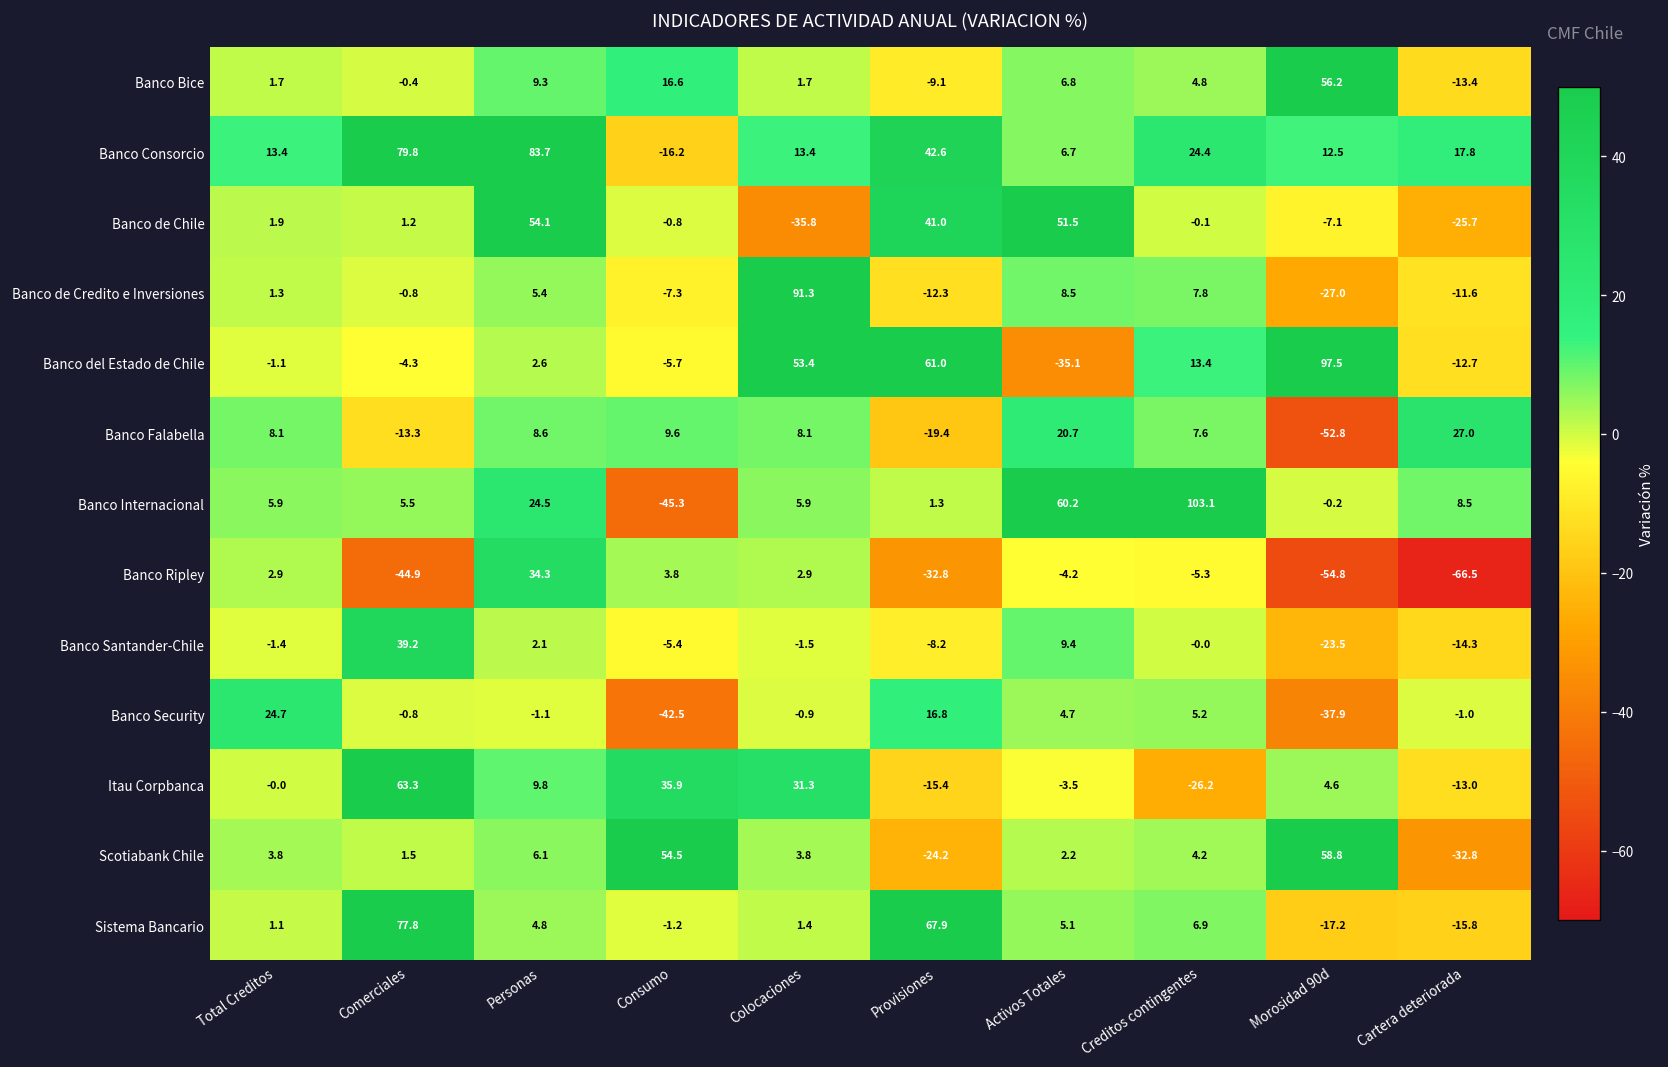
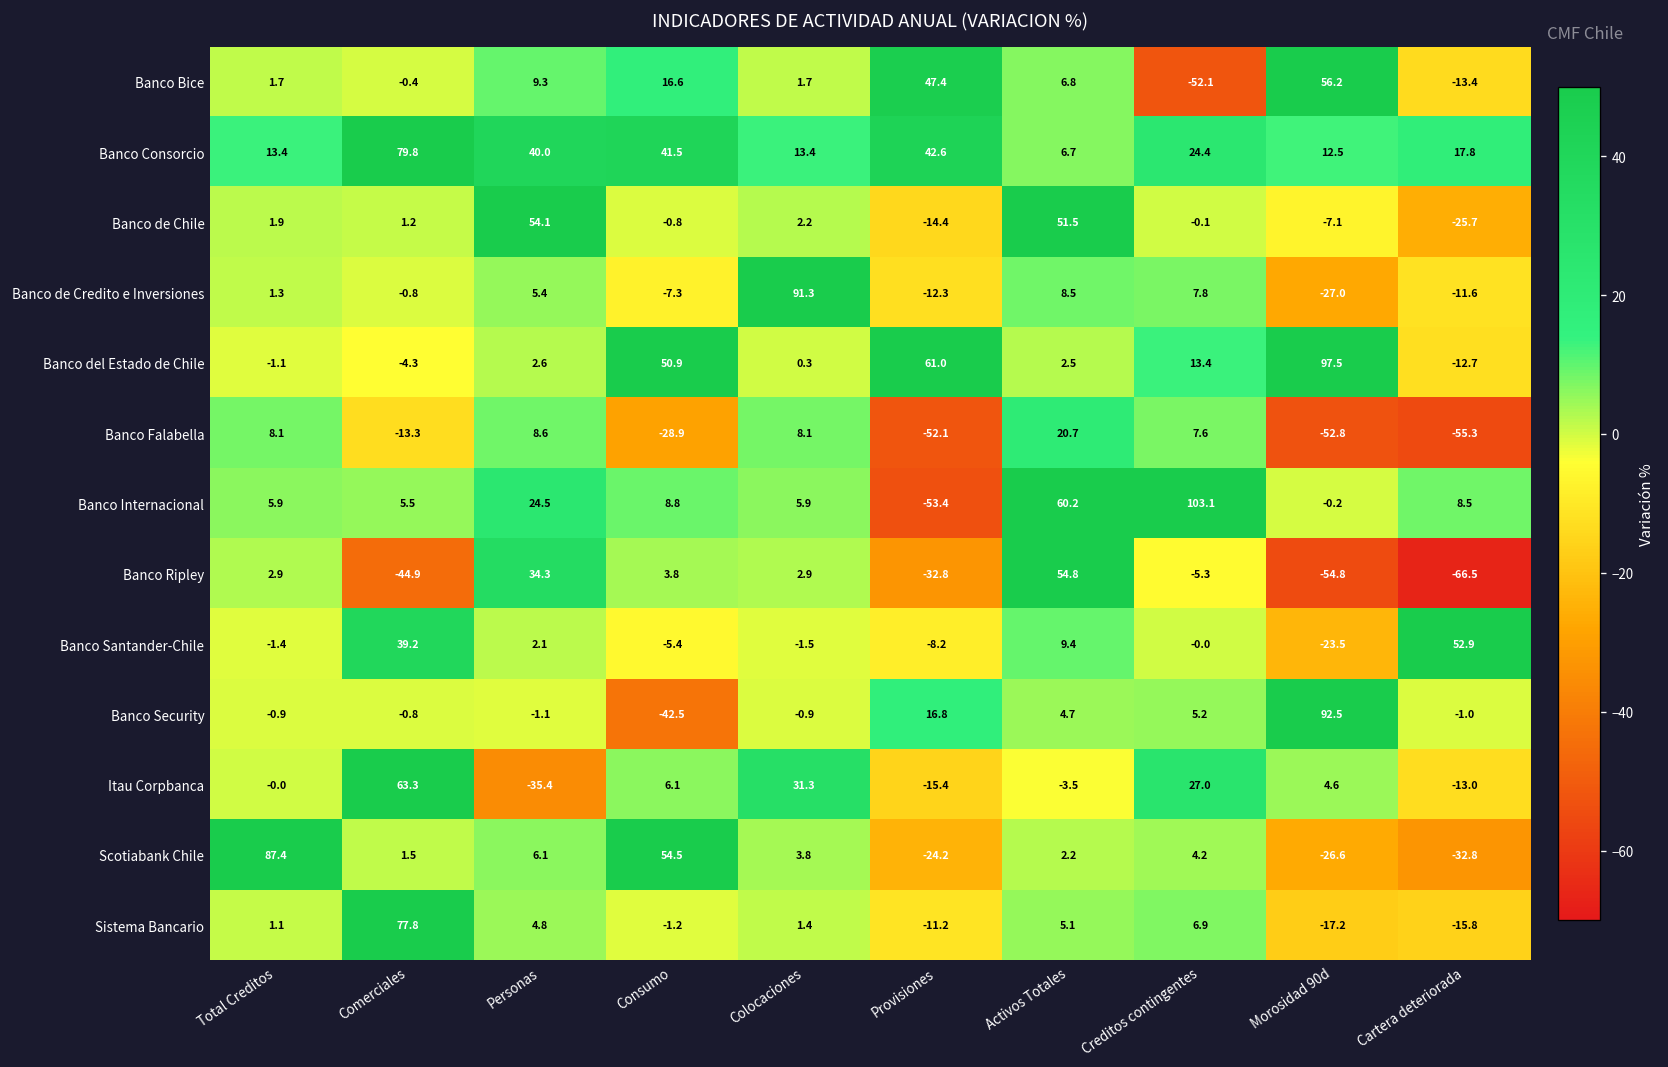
  {
    "Banco Bice": {
      "Total Creditos": 1.7,
      "Comerciales": -0.4,
      "Personas": 9.3,
      "Consumo": 16.6,
      "Colocaciones": 1.7,
-     "Provisiones": -9.1,
+     "Provisiones": 47.4,
      "Activos Totales": 6.8,
-     "Creditos contingentes": 4.8,
+     "Creditos contingentes": -52.1,
      "Morosidad 90d": 56.2,
      "Cartera deteriorada": -13.4
    },
    "Banco Consorcio": {
      "Total Creditos": 13.4,
      "Comerciales": 79.8,
-     "Personas": 83.7,
-     "Consumo": -16.2,
+     "Personas": 40.0,
+     "Consumo": 41.5,
      "Colocaciones": 13.4,
      "Provisiones": 42.6,
      "Activos Totales": 6.7,
      "Creditos contingentes": 24.4,
      "Morosidad 90d": 12.5,
      "Cartera deteriorada": 17.8
    },
    "Banco de Chile": {
      "Total Creditos": 1.9,
      "Comerciales": 1.2,
      "Personas": 54.1,
      "Consumo": -0.8,
-     "Colocaciones": -35.8,
-     "Provisiones": 41.0,
+     "Colocaciones": 2.2,
+     "Provisiones": -14.4,
      "Activos Totales": 51.5,
      "Creditos contingentes": -0.1,
      "Morosidad 90d": -7.1,
      "Cartera deteriorada": -25.7
    },
    "Banco de Credito e Inversiones": {
      "Total Creditos": 1.3,
      "Comerciales": -0.8,
      "Personas": 5.4,
      "Consumo": -7.3,
      "Colocaciones": 91.3,
      "Provisiones": -12.3,
      "Activos Totales": 8.5,
      "Creditos contingentes": 7.8,
      "Morosidad 90d": -27.0,
      "Cartera deteriorada": -11.6
    },
    "Banco del Estado de Chile": {
      "Total Creditos": -1.1,
      "Comerciales": -4.3,
      "Personas": 2.6,
-     "Consumo": -5.7,
-     "Colocaciones": 53.4,
+     "Consumo": 50.9,
+     "Colocaciones": 0.3,
      "Provisiones": 61.0,
-     "Activos Totales": -35.1,
+     "Activos Totales": 2.5,
      "Creditos contingentes": 13.4,
      "Morosidad 90d": 97.5,
      "Cartera deteriorada": -12.7
    },
    "Banco Falabella": {
      "Total Creditos": 8.1,
      "Comerciales": -13.3,
      "Personas": 8.6,
-     "Consumo": 9.6,
+     "Consumo": -28.9,
      "Colocaciones": 8.1,
-     "Provisiones": -19.4,
+     "Provisiones": -52.1,
      "Activos Totales": 20.7,
      "Creditos contingentes": 7.6,
      "Morosidad 90d": -52.8,
-     "Cartera deteriorada": 27.0
+     "Cartera deteriorada": -55.3
    },
    "Banco Internacional": {
      "Total Creditos": 5.9,
      "Comerciales": 5.5,
      "Personas": 24.5,
-     "Consumo": -45.3,
+     "Consumo": 8.8,
      "Colocaciones": 5.9,
-     "Provisiones": 1.3,
+     "Provisiones": -53.4,
      "Activos Totales": 60.2,
      "Creditos contingentes": 103.1,
      "Morosidad 90d": -0.2,
      "Cartera deteriorada": 8.5
    },
    "Banco Ripley": {
      "Total Creditos": 2.9,
      "Comerciales": -44.9,
      "Personas": 34.3,
      "Consumo": 3.8,
      "Colocaciones": 2.9,
      "Provisiones": -32.8,
-     "Activos Totales": -4.2,
+     "Activos Totales": 54.8,
      "Creditos contingentes": -5.3,
      "Morosidad 90d": -54.8,
      "Cartera deteriorada": -66.5
    },
    "Banco Santander-Chile": {
      "Total Creditos": -1.4,
      "Comerciales": 39.2,
      "Personas": 2.1,
      "Consumo": -5.4,
      "Colocaciones": -1.5,
      "Provisiones": -8.2,
      "Activos Totales": 9.4,
      "Creditos contingentes": -0.0,
      "Morosidad 90d": -23.5,
-     "Cartera deteriorada": -14.3
+     "Cartera deteriorada": 52.9
    },
    "Banco Security": {
-     "Total Creditos": 24.7,
+     "Total Creditos": -0.9,
      "Comerciales": -0.8,
      "Personas": -1.1,
      "Consumo": -42.5,
      "Colocaciones": -0.9,
      "Provisiones": 16.8,
      "Activos Totales": 4.7,
      "Creditos contingentes": 5.2,
-     "Morosidad 90d": -37.9,
+     "Morosidad 90d": 92.5,
      "Cartera deteriorada": -1.0
    },
    "Itau Corpbanca": {
      "Total Creditos": -0.0,
      "Comerciales": 63.3,
-     "Personas": 9.8,
-     "Consumo": 35.9,
+     "Personas": -35.4,
+     "Consumo": 6.1,
      "Colocaciones": 31.3,
      "Provisiones": -15.4,
      "Activos Totales": -3.5,
-     "Creditos contingentes": -26.2,
+     "Creditos contingentes": 27.0,
      "Morosidad 90d": 4.6,
      "Cartera deteriorada": -13.0
    },
    "Scotiabank Chile": {
-     "Total Creditos": 3.8,
+     "Total Creditos": 87.4,
      "Comerciales": 1.5,
      "Personas": 6.1,
      "Consumo": 54.5,
      "Colocaciones": 3.8,
      "Provisiones": -24.2,
      "Activos Totales": 2.2,
      "Creditos contingentes": 4.2,
-     "Morosidad 90d": 58.8,
+     "Morosidad 90d": -26.6,
      "Cartera deteriorada": -32.8
    },
    "Sistema Bancario": {
      "Total Creditos": 1.1,
      "Comerciales": 77.8,
      "Personas": 4.8,
      "Consumo": -1.2,
      "Colocaciones": 1.4,
-     "Provisiones": 67.9,
+     "Provisiones": -11.2,
      "Activos Totales": 5.1,
      "Creditos contingentes": 6.9,
      "Morosidad 90d": -17.2,
      "Cartera deteriorada": -15.8
    }
  }
